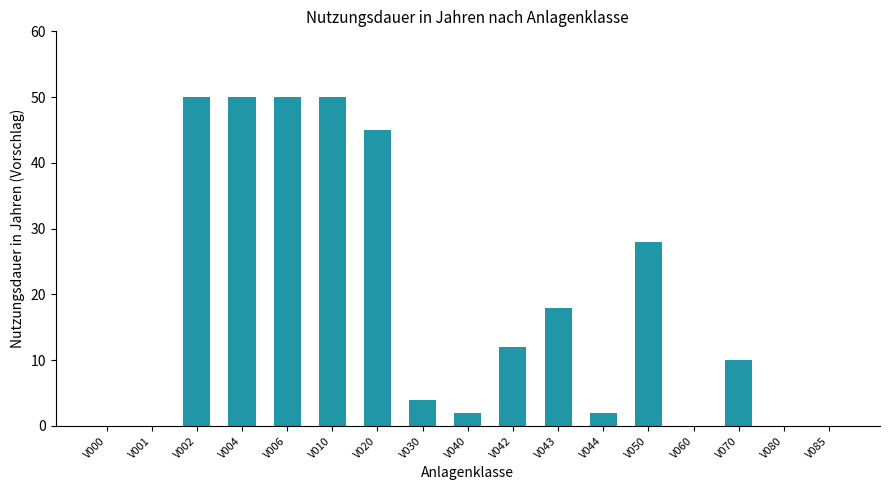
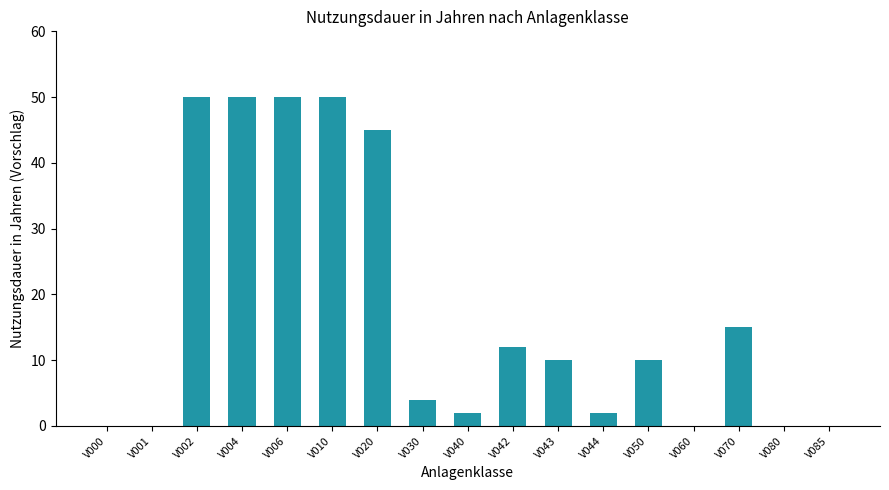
  {
    "V000": 0,
    "V001": 0,
    "V002": 50,
    "V004": 50,
    "V006": 50,
    "V010": 50,
    "V020": 45,
    "V030": 4,
    "V040": 2,
    "V042": 12,
-   "V043": 18,
+   "V043": 10,
    "V044": 2,
-   "V050": 28,
+   "V050": 10,
    "V060": 0,
-   "V070": 10,
+   "V070": 15,
    "V080": 0,
    "V085": 0
  }
